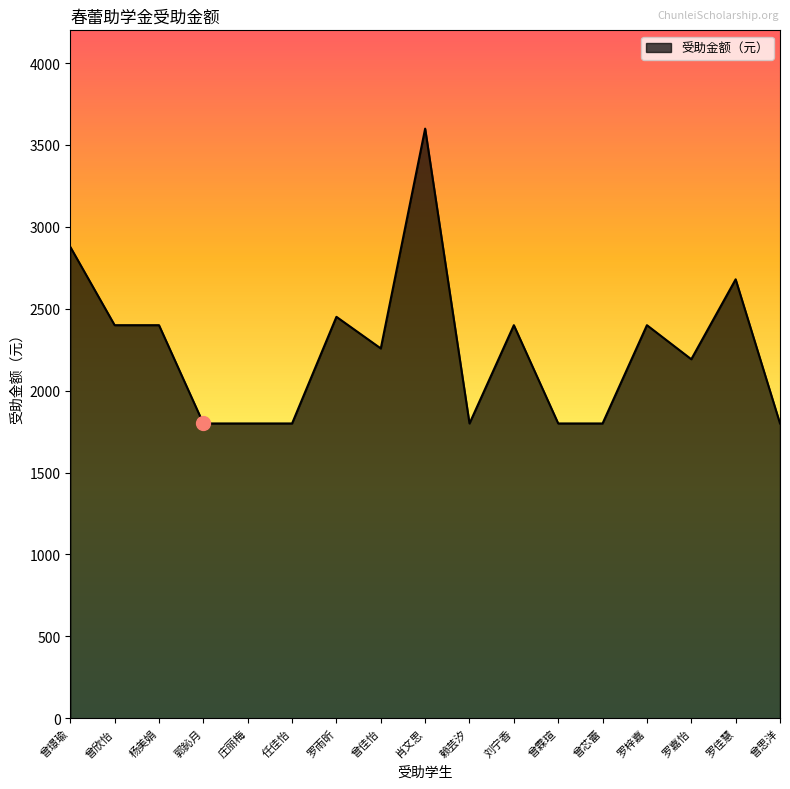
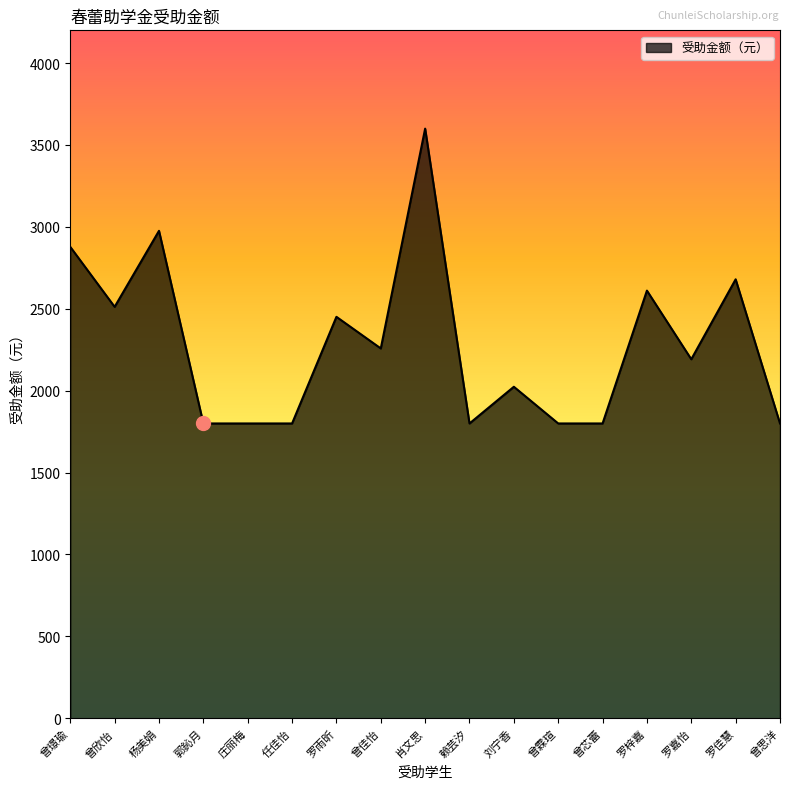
  {
    "受助金额（元）": {
      "曾璟瑜": 2880,
-     "曾欣怡": 2400,
-     "杨美娟": 2400,
+     "曾欣怡": 2510,
+     "杨美娟": 2980,
      "庄丽梅": 1800,
      "任佳怡": 1800,
      "罗雨昕": 2450,
      "曾佳怡": 2260,
      "肖文思": 3600,
      "赖芸汐": 1800,
-     "刘宁香": 2400,
+     "刘宁香": 2020,
      "曾霖瑄": 1800,
      "曾芯蕾": 1800,
-     "罗梓嘉": 2400,
+     "罗梓嘉": 2610,
      "罗嘉怡": 2190,
      "罗佳慧": 2680,
      "曾思洋": 1800
    }
  }
